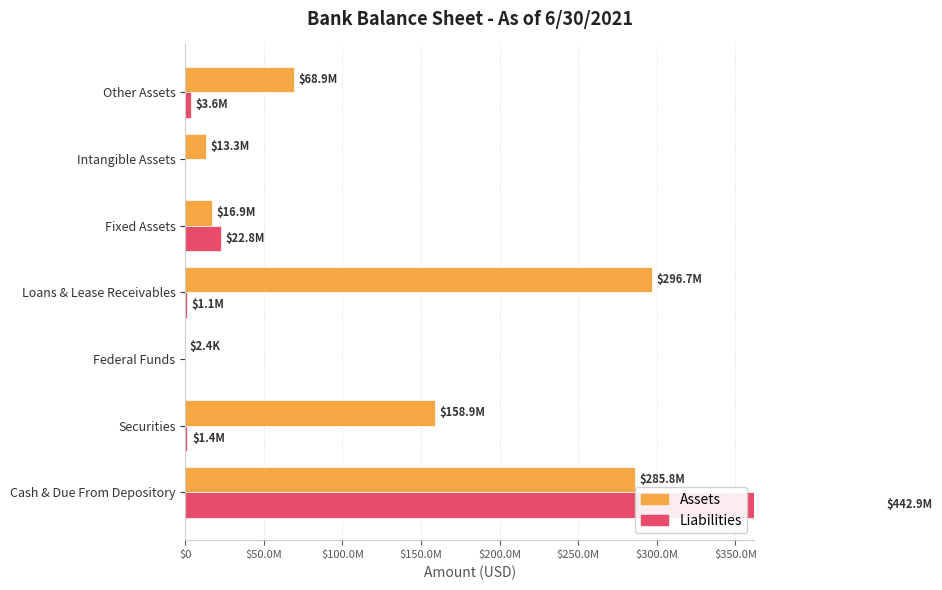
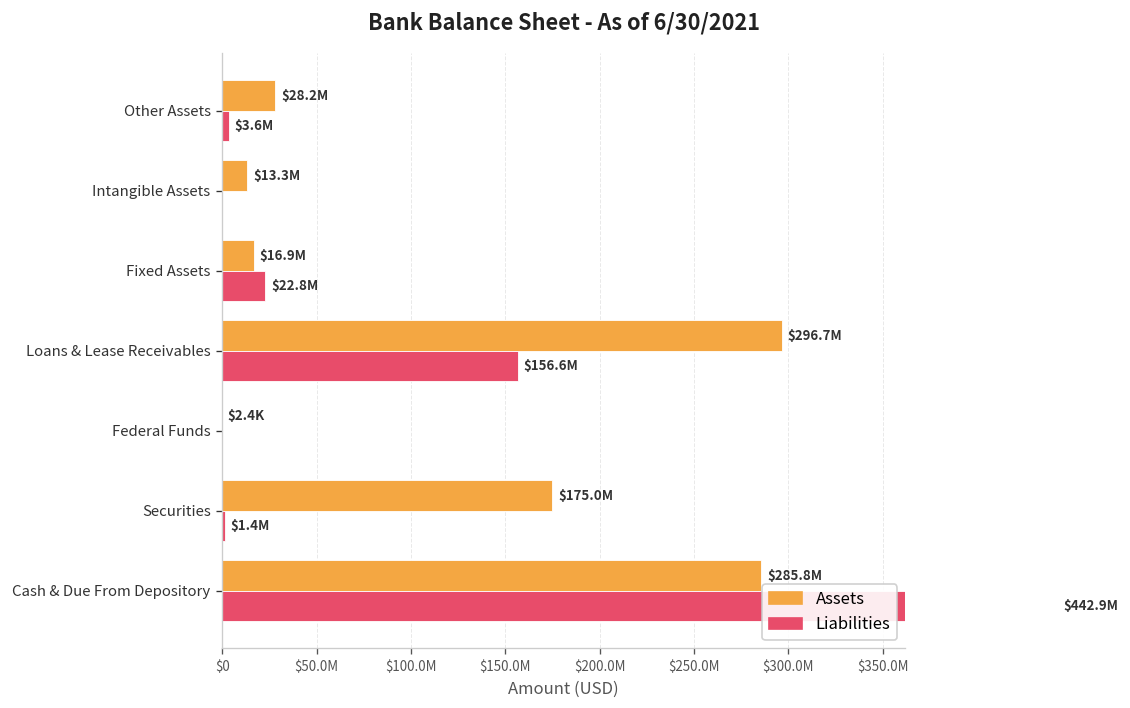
  {
    "Assets": {
-     "Other Assets": "$68.9M",
+     "Other Assets": "$28.2M",
      "Intangible Assets": "$13.3M",
      "Fixed Assets": "$16.9M",
      "Loans & Lease Receivables": "$296.7M",
      "Federal Funds": "$2.4K",
-     "Securities": "$158.9M",
+     "Securities": "$175.0M",
      "Cash & Due From Depository": "$285.8M"
    },
    "Liabilities": {
      "Other Assets": "$3.6M",
      "Fixed Assets": "$22.8M",
-     "Loans & Lease Receivables": "$1.1M",
+     "Loans & Lease Receivables": "$156.6M",
      "Securities": "$1.4M"
    }
  }
